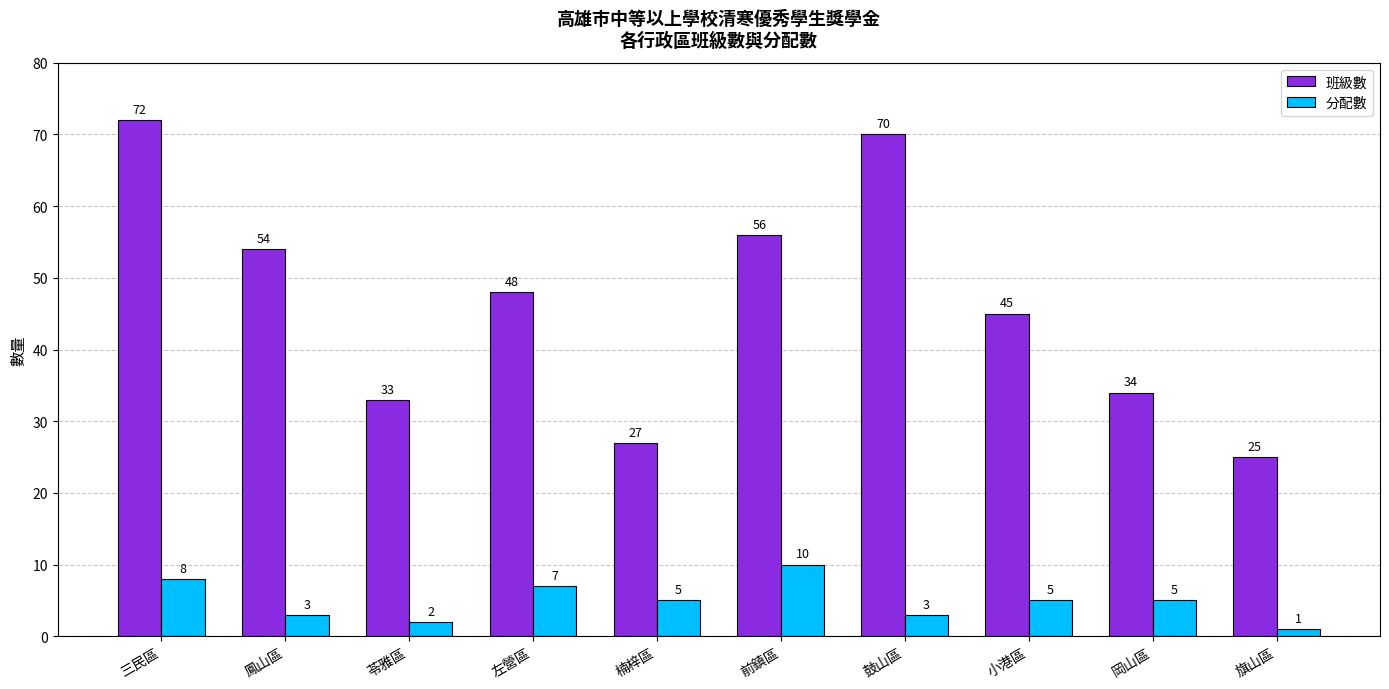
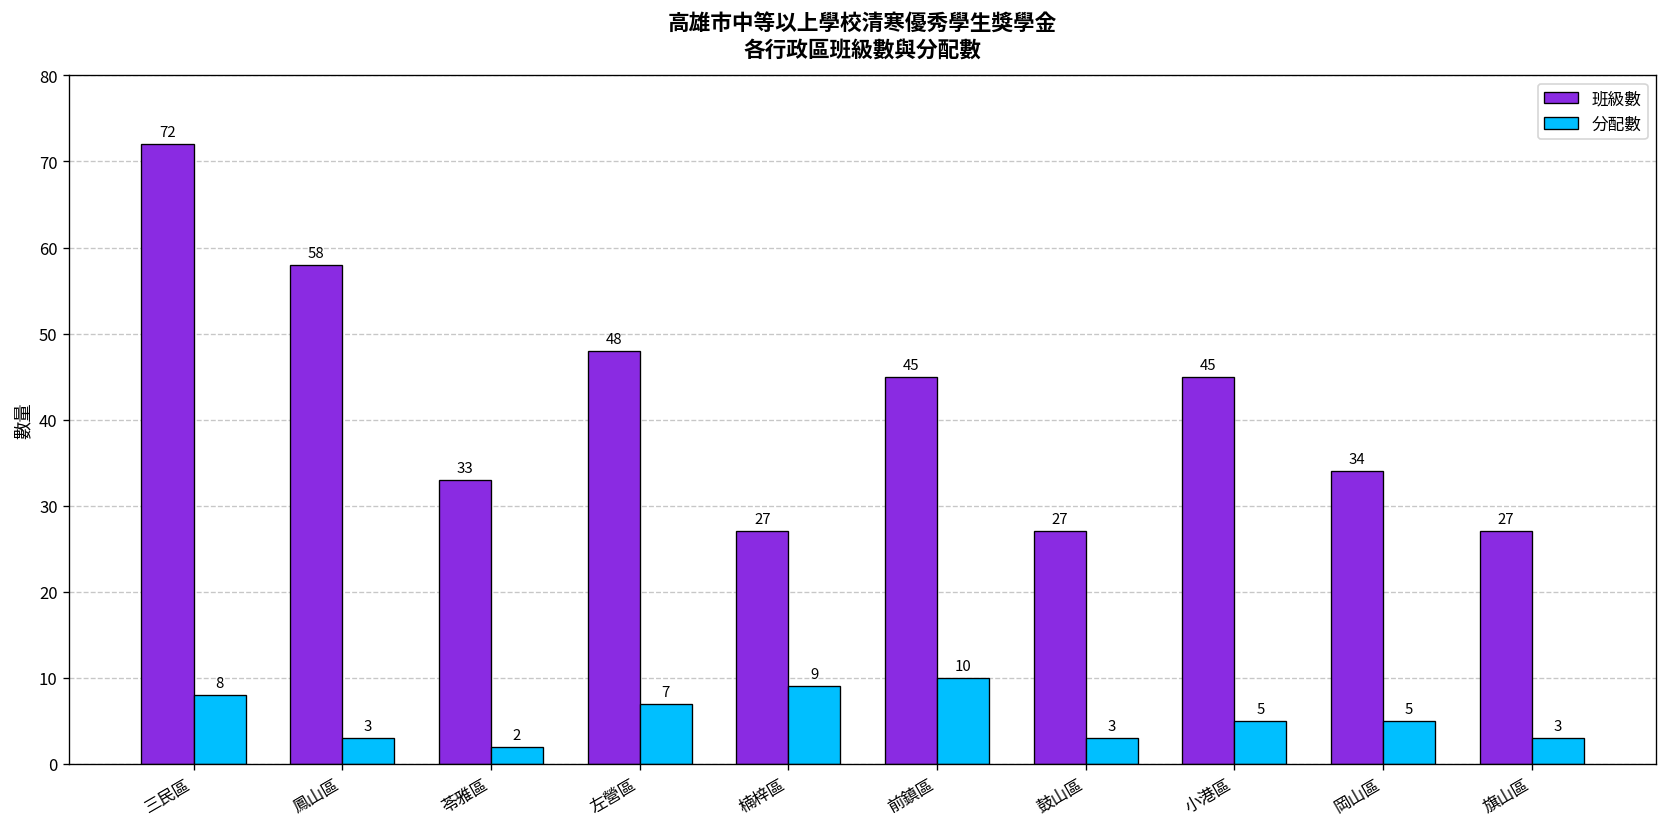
  {
    "班級數": {
      "三民區": 72,
-     "鳳山區": 54,
+     "鳳山區": 58,
      "苓雅區": 33,
      "左營區": 48,
      "楠梓區": 27,
-     "前鎮區": 56,
-     "鼓山區": 70,
+     "前鎮區": 45,
+     "鼓山區": 27,
      "小港區": 45,
      "岡山區": 34,
-     "旗山區": 25
+     "旗山區": 27
    },
    "分配數": {
      "三民區": 8,
      "鳳山區": 3,
      "苓雅區": 2,
      "左營區": 7,
-     "楠梓區": 5,
+     "楠梓區": 9,
      "前鎮區": 10,
      "鼓山區": 3,
      "小港區": 5,
      "岡山區": 5,
-     "旗山區": 1
+     "旗山區": 3
    }
  }
